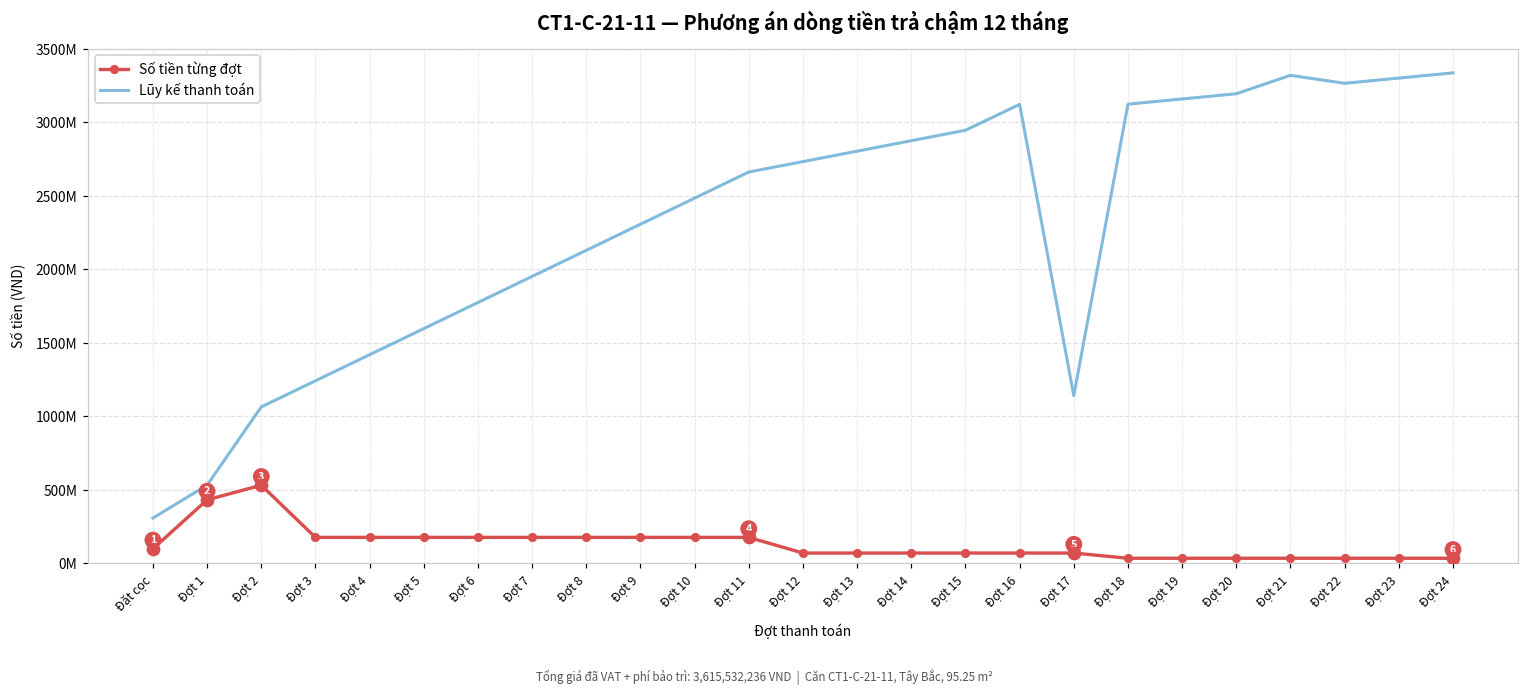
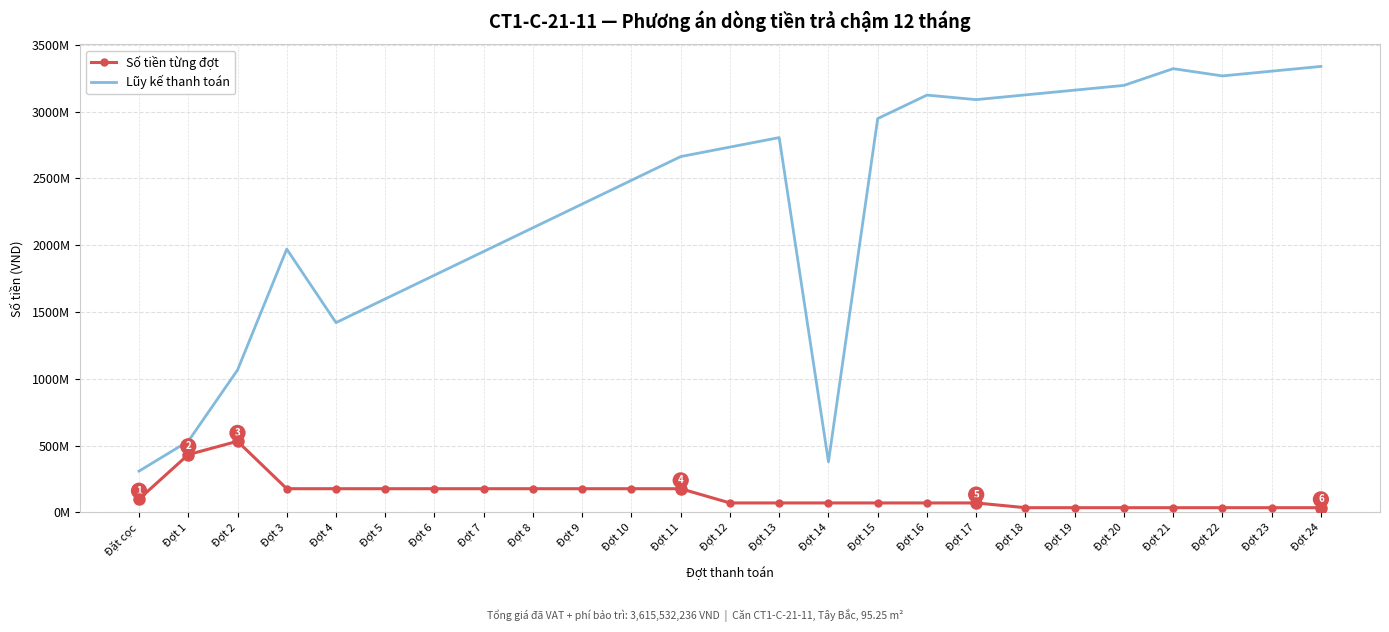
  {
    "Lũy kế thanh toán": {
      "Đặt cọc": 310000000,
      "Đợt 2": 1070000000,
-     "Đợt 3": 1240000000,
+     "Đợt 3": 1970000000,
      "Đợt 4": 1420000000,
      "Đợt 5": 1600000000,
      "Đợt 6": 1780000000,
      "Đợt 7": 1950000000,
      "Đợt 8": 2130000000,
      "Đợt 9": 2310000000,
      "Đợt 10": 2490000000,
      "Đợt 11": 2660000000,
      "Đợt 12": 2730000000,
      "Đợt 13": 2810000000,
-     "Đợt 14": 2880000000,
+     "Đợt 14": 380000000,
      "Đợt 15": 2950000000,
      "Đợt 16": 3120000000,
-     "Đợt 17": 1140000000,
+     "Đợt 17": 3090000000,
      "Đợt 18": 3120000000,
      "Đợt 19": 3160000000,
      "Đợt 20": 3200000000,
      "Đợt 21": 3320000000,
      "Đợt 22": 3270000000,
      "Đợt 23": 3300000000,
      "Đợt 24": 3340000000
    }
  }
